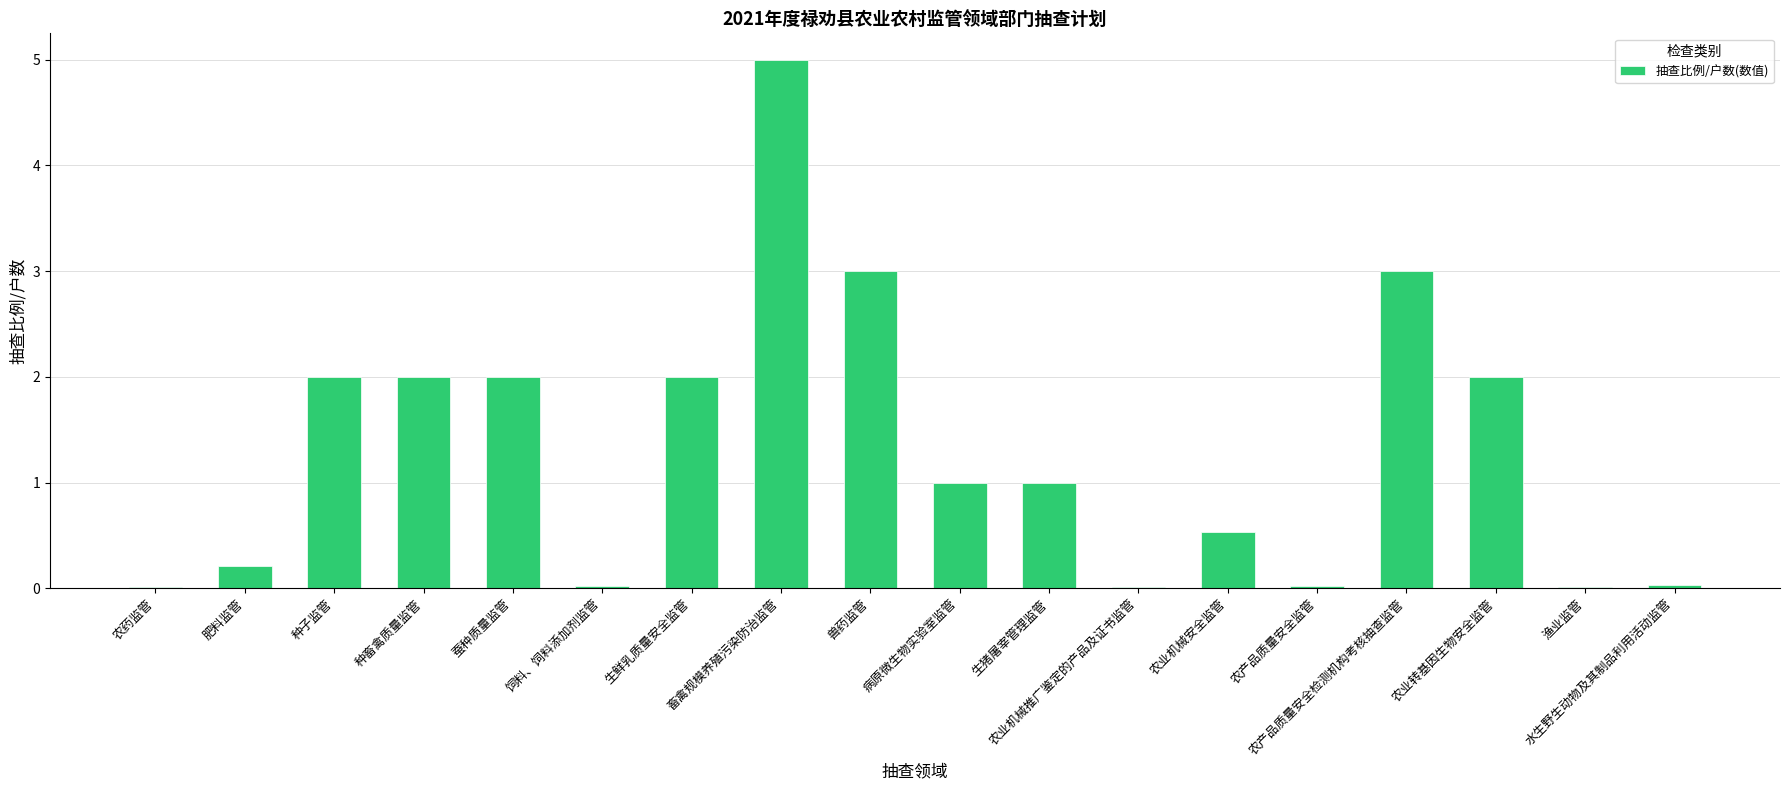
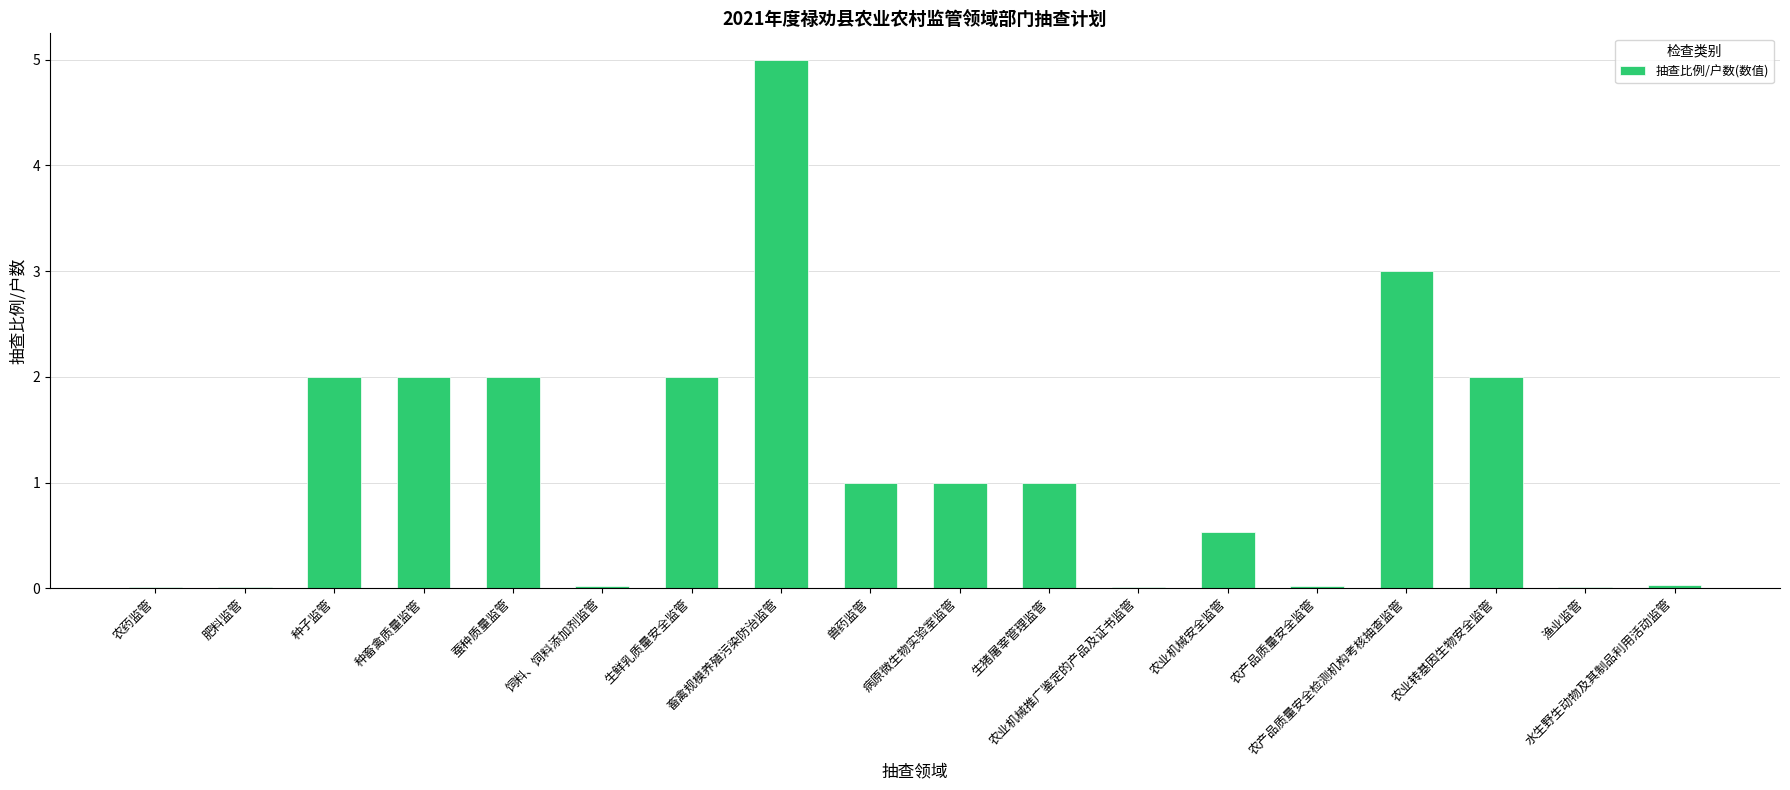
  {
-   "肥料监管": 0.21,
+   "肥料监管": 0.01,
    "种子监管": 2.00,
    "种畜禽质量监管": 2.00,
    "蚕种质量监管": 2.00,
    "生鲜乳质量安全监管": 2.00,
    "畜禽规模养殖污染防治监管": 5.00,
-   "兽药监管": 3,
+   "兽药监管": 1,
    "病原微生物实验室监管": 1.00,
    "生猪屠宰管理监管": 1.00,
    "农业机械安全监管": 0.53,
    "农产品质量安全检测机构考核抽查监管": 3.00,
    "农业转基因生物安全监管": 2.00,
    "水生野生动物及其制品利用活动监管": 0.03
  }
